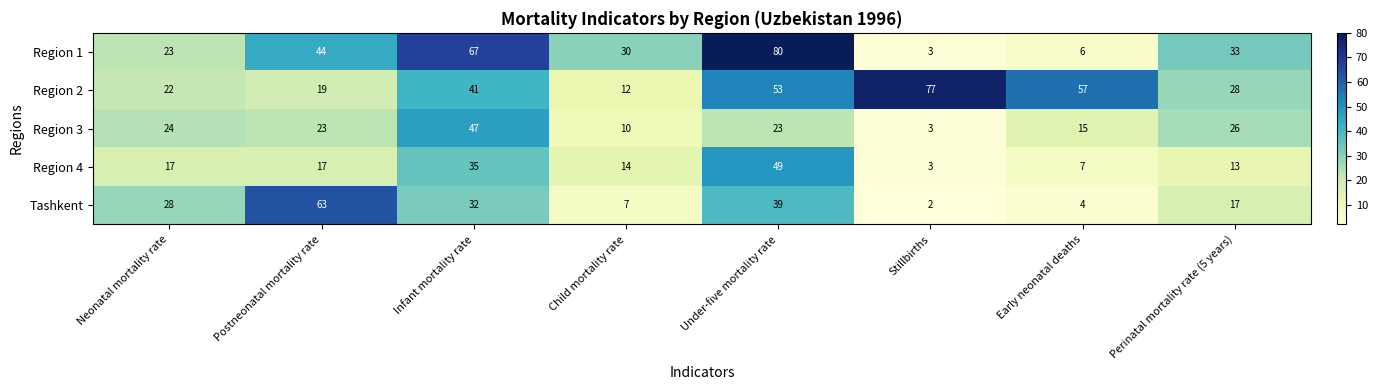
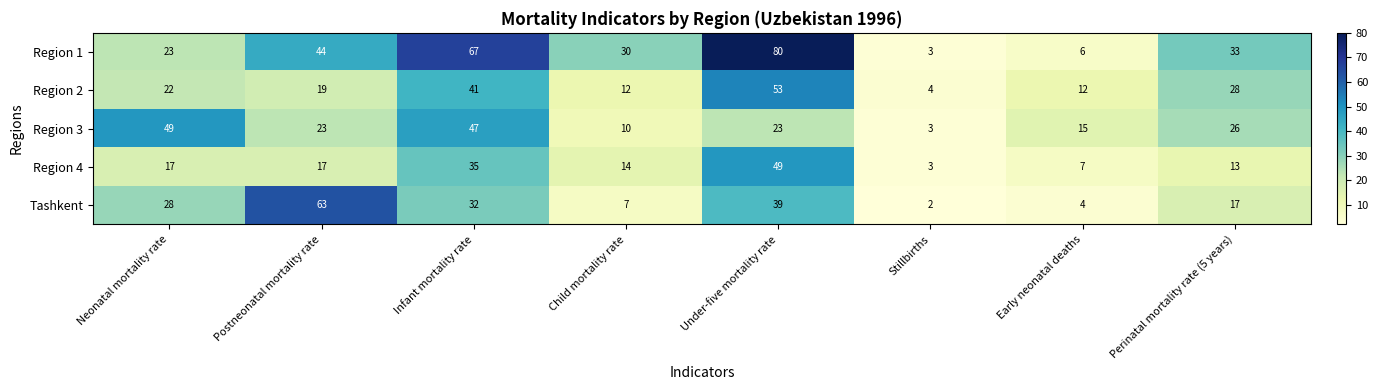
  {
    "Region 1": {
      "Neonatal mortality rate": 23,
      "Postneonatal mortality rate": 44,
      "Infant mortality rate": 67,
      "Child mortality rate": 30,
      "Under-five mortality rate": 80,
      "Stillbirths": 3,
      "Early neonatal deaths": 6,
      "Perinatal mortality rate (5 years)": 33
    },
    "Region 2": {
      "Neonatal mortality rate": 22,
      "Postneonatal mortality rate": 19,
      "Infant mortality rate": 41,
      "Child mortality rate": 12,
      "Under-five mortality rate": 53,
-     "Stillbirths": 77,
-     "Early neonatal deaths": 57,
+     "Stillbirths": 4,
+     "Early neonatal deaths": 12,
      "Perinatal mortality rate (5 years)": 28
    },
    "Region 3": {
-     "Neonatal mortality rate": 24,
+     "Neonatal mortality rate": 49,
      "Postneonatal mortality rate": 23,
      "Infant mortality rate": 47,
      "Child mortality rate": 10,
      "Under-five mortality rate": 23,
      "Stillbirths": 3,
      "Early neonatal deaths": 15,
      "Perinatal mortality rate (5 years)": 26
    },
    "Region 4": {
      "Neonatal mortality rate": 17,
      "Postneonatal mortality rate": 17,
      "Infant mortality rate": 35,
      "Child mortality rate": 14,
      "Under-five mortality rate": 49,
      "Stillbirths": 3,
      "Early neonatal deaths": 7,
      "Perinatal mortality rate (5 years)": 13
    },
    "Tashkent": {
      "Neonatal mortality rate": 28,
      "Postneonatal mortality rate": 63,
      "Infant mortality rate": 32,
      "Child mortality rate": 7,
      "Under-five mortality rate": 39,
      "Stillbirths": 2,
      "Early neonatal deaths": 4,
      "Perinatal mortality rate (5 years)": 17
    }
  }
